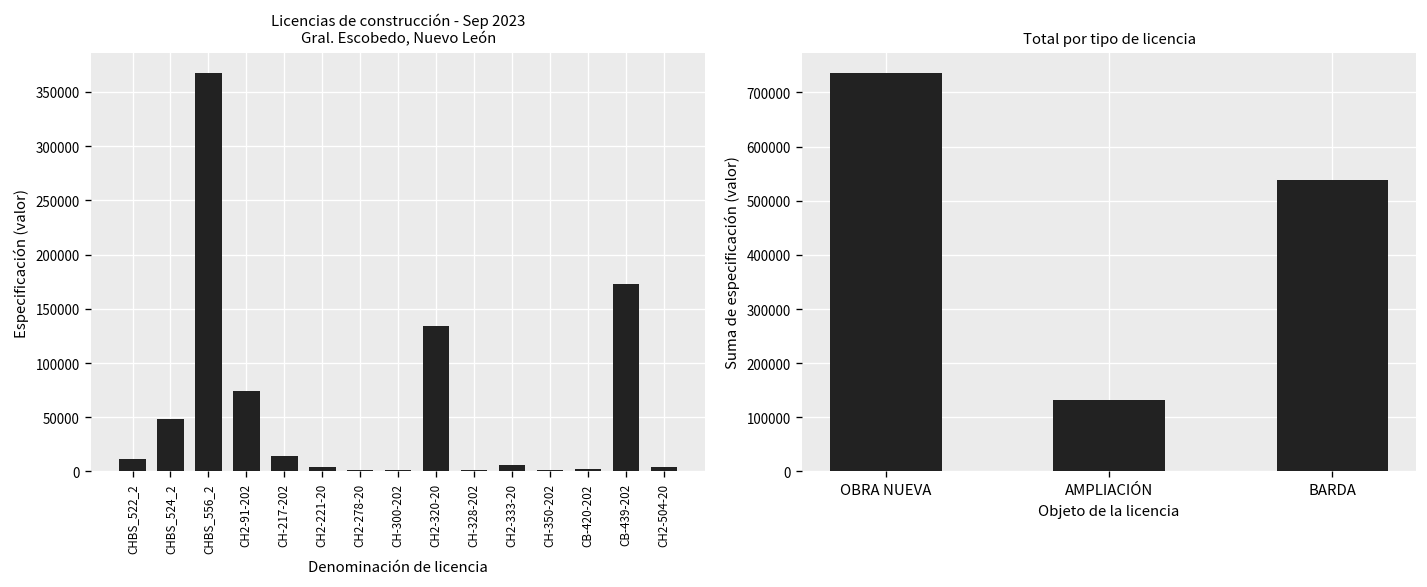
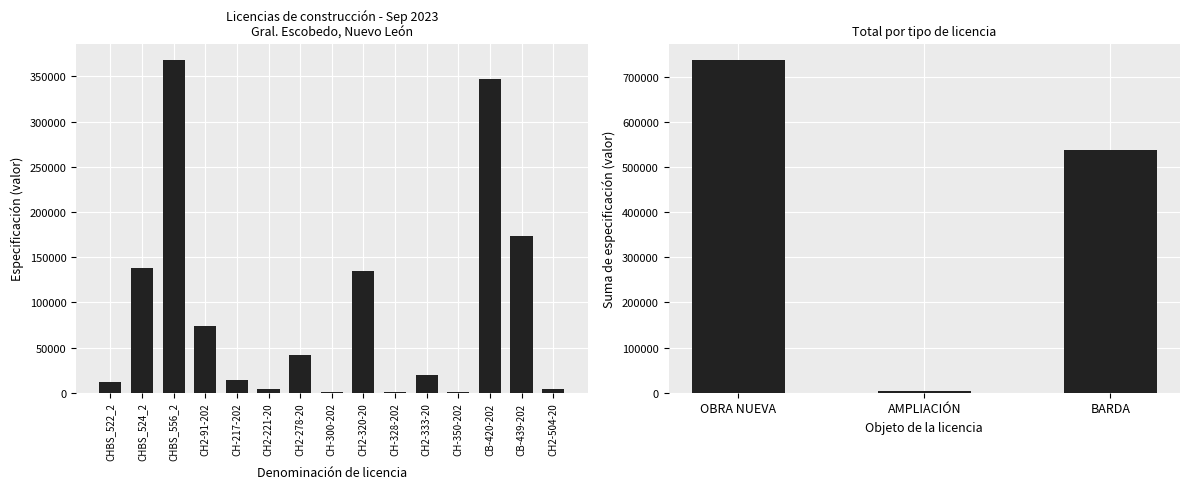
  {
    "Licencias de construcción - Sep 2023 Gral. Escobedo, Nuevo León": {
      "CHBS_522_2": 10000,
-     "CHBS_524_2": 50000,
+     "CHBS_524_2": 140000,
      "CHBS_556_2": 370000,
      "CH2-91-202": 70000,
      "CH-217-202": 10000,
      "CH2-221-20": 0,
-     "CH2-278-20": 0,
+     "CH2-278-20": 40000,
      "CH2-320-20": 130000,
-     "CH2-333-20": 10000,
-     "CB-420-202": 0,
+     "CH2-333-20": 20000,
+     "CB-420-202": 350000,
      "CB-439-202": 170000,
      "CH2-504-20": 0
    },
    "Total por tipo de licencia": {
      "OBRA NUEVA": 740000,
-     "AMPLIACIÓN": 130000,
+     "AMPLIACIÓN": 0,
      "BARDA": 540000
    }
  }
